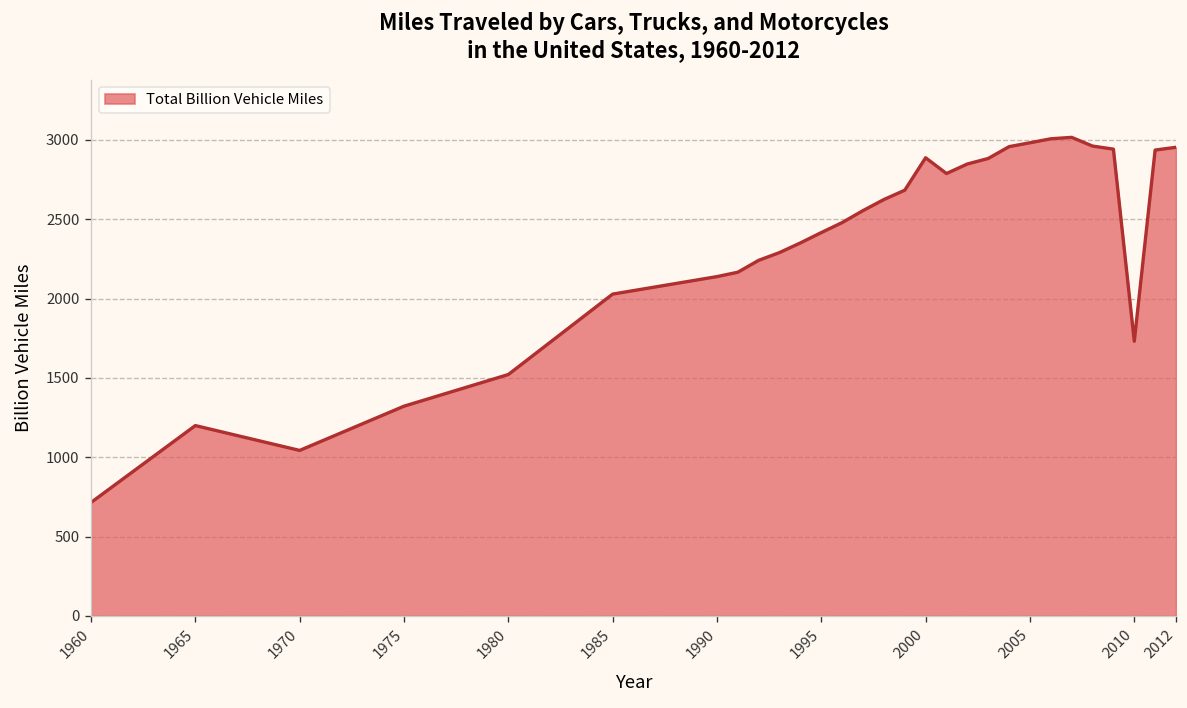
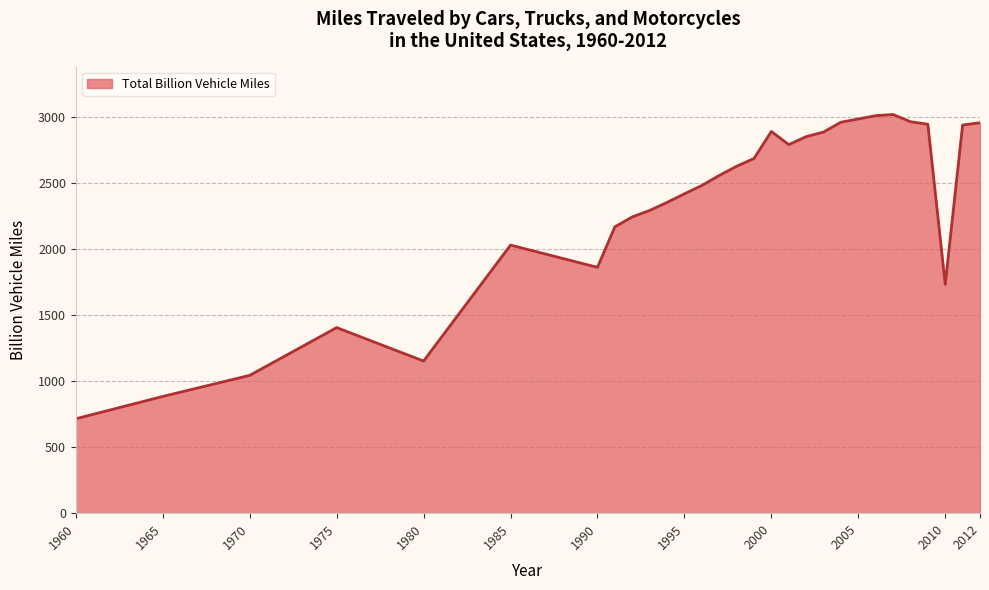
  {
    "1960": 710,
-   "1965": 1200,
+   "1965": 880,
    "1970": 1040,
-   "1975": 1320,
-   "1980": 1520,
+   "1975": 1400,
+   "1980": 1150,
    "1985": 2030,
-   "1990": 2140,
+   "1990": 1860,
    "1995": 2420,
    "2000": 2890,
    "2005": 2980,
    "2010": 1730,
    "2012": 2950
  }
